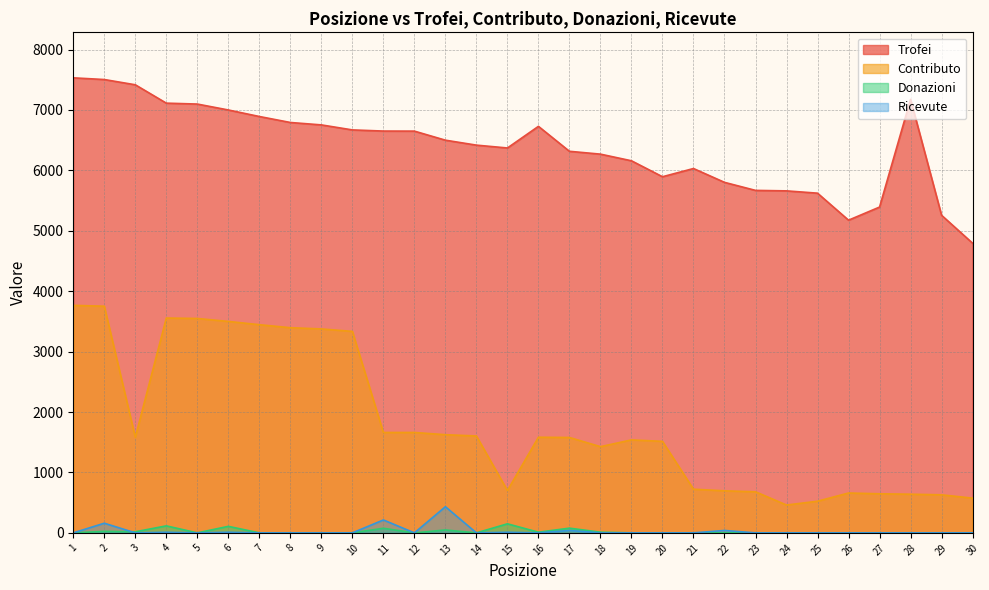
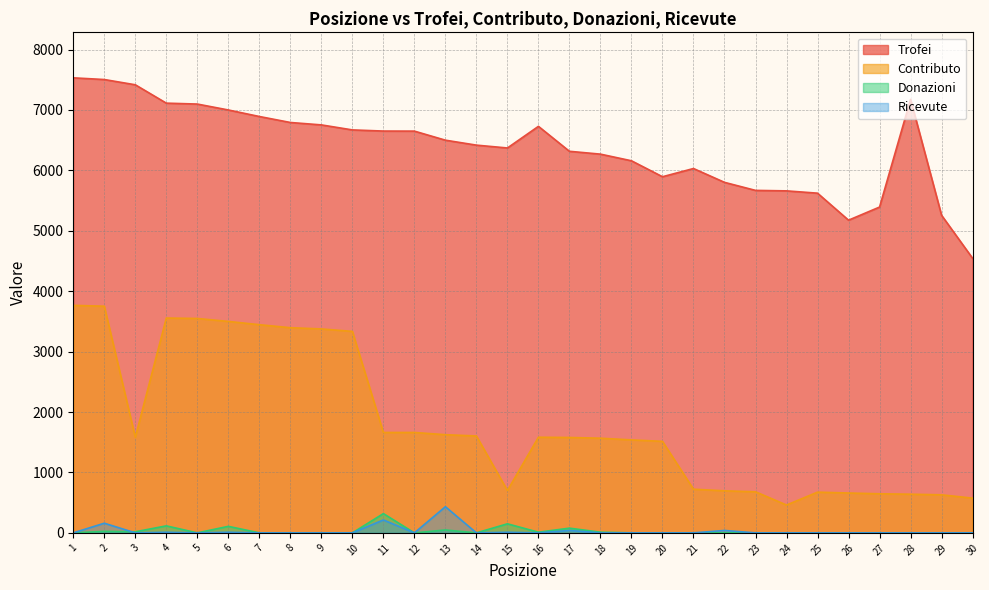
  {
    "Trofei": {
      "1": 7500,
      "2": 7500,
      "3": 7400,
      "4": 7100,
      "5": 7100,
      "6": 7000,
      "7": 6900,
      "8": 6800,
      "9": 6800,
      "10": 6700,
      "11": 6700,
      "12": 6700,
      "13": 6500,
      "14": 6400,
      "15": 6400,
      "16": 6700,
      "17": 6300,
      "18": 6300,
      "19": 6200,
      "20": 5900,
      "21": 6000,
      "22": 5800,
      "23": 5700,
      "24": 5700,
      "25": 5600,
      "26": 5200,
      "27": 5400,
      "29": 5300,
-     "30": 4800
+     "30": 4500
    },
    "Contributo": {
      "1": 3800,
      "2": 3800,
      "3": 1600,
      "4": 3600,
      "5": 3500,
      "6": 3500,
      "7": 3400,
      "8": 3400,
      "9": 3400,
      "10": 3300,
      "11": 1700,
      "12": 1700,
      "13": 1600,
      "14": 1600,
      "15": 700,
      "16": 1600,
      "17": 1600,
-     "18": 1400,
+     "18": 1600,
      "19": 1500,
      "20": 1500,
      "21": 700,
      "22": 700,
      "23": 700,
      "24": 500,
-     "25": 500,
+     "25": 700,
      "26": 700,
      "27": 600,
      "28": 600,
      "29": 600,
      "30": 600
    },
    "Donazioni": {
      "2": 0,
      "4": 100,
      "6": 100,
-     "11": 100,
+     "11": 300,
      "13": 0,
      "15": 200
    },
    "Ricevute": {
      "2": 200,
      "4": 0,
      "6": 0,
      "11": 200,
      "13": 400,
      "15": 0
    }
  }
